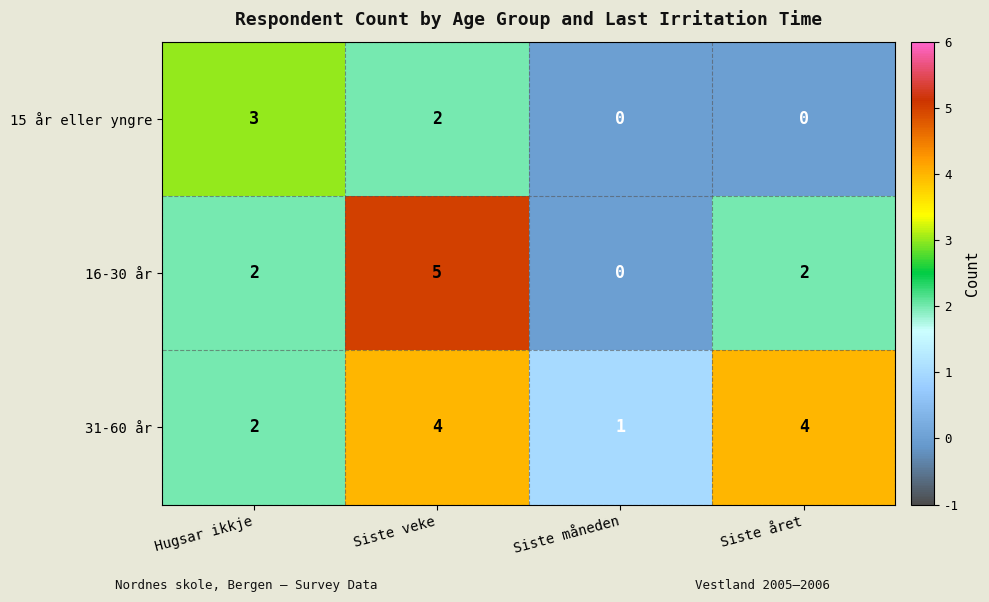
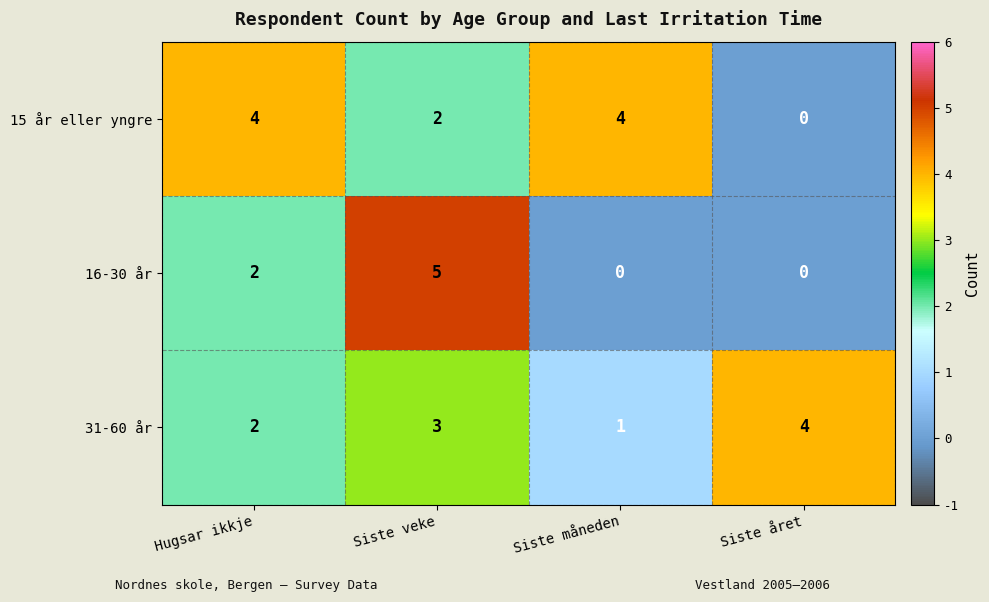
  {
    "15 år eller yngre": {
-     "Hugsar ikkje": 3,
+     "Hugsar ikkje": 4,
      "Siste veke": 2,
-     "Siste måneden": 0,
+     "Siste måneden": 4,
      "Siste året": 0
    },
    "16-30 år": {
      "Hugsar ikkje": 2,
      "Siste veke": 5,
      "Siste måneden": 0,
-     "Siste året": 2
+     "Siste året": 0
    },
    "31-60 år": {
      "Hugsar ikkje": 2,
-     "Siste veke": 4,
+     "Siste veke": 3,
      "Siste måneden": 1,
      "Siste året": 4
    }
  }
